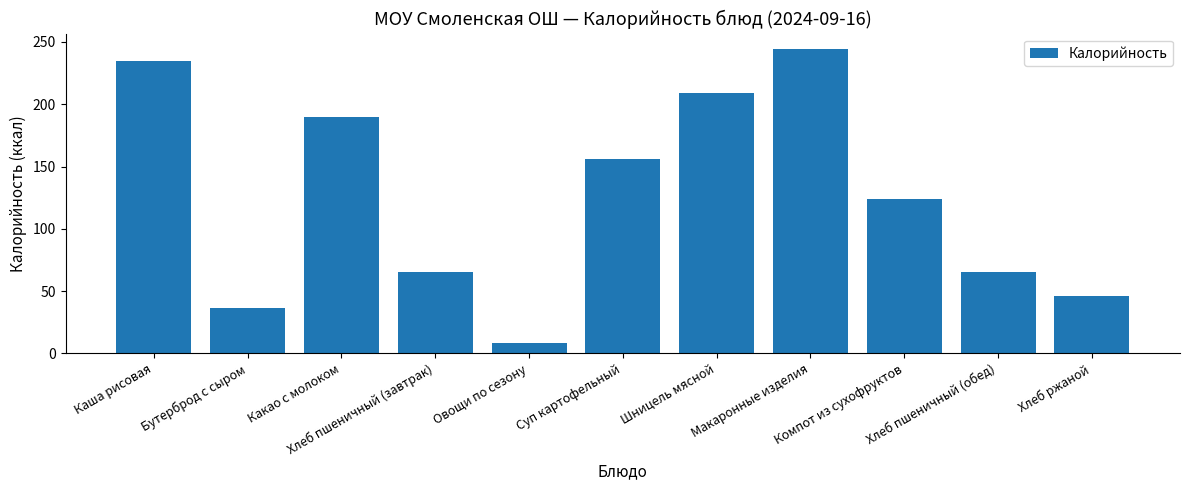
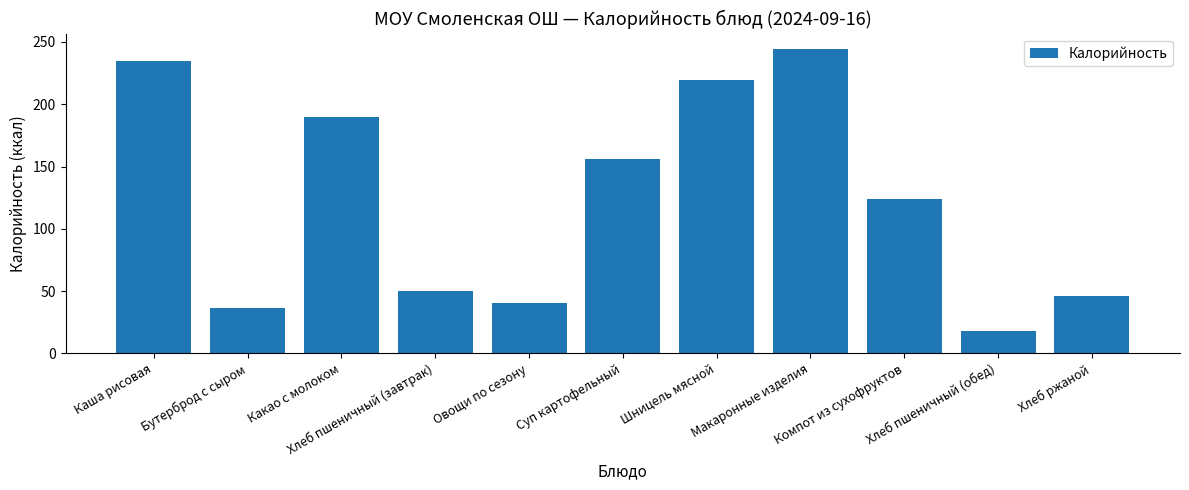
  {
    "Каша рисовая": 235,
    "Бутерброд с сыром": 36,
    "Какао с молоком": 190,
-   "Хлеб пшеничный (завтрак)": 66,
-   "Овощи по сезону": 8,
+   "Хлеб пшеничный (завтрак)": 50,
+   "Овощи по сезону": 40,
    "Суп картофельный": 156,
-   "Шницель мясной": 209,
+   "Шницель мясной": 219,
    "Макаронные изделия": 245,
    "Компот из сухофруктов": 124,
-   "Хлеб пшеничный (обед)": 66,
+   "Хлеб пшеничный (обед)": 18,
    "Хлеб ржаной": 46
  }
